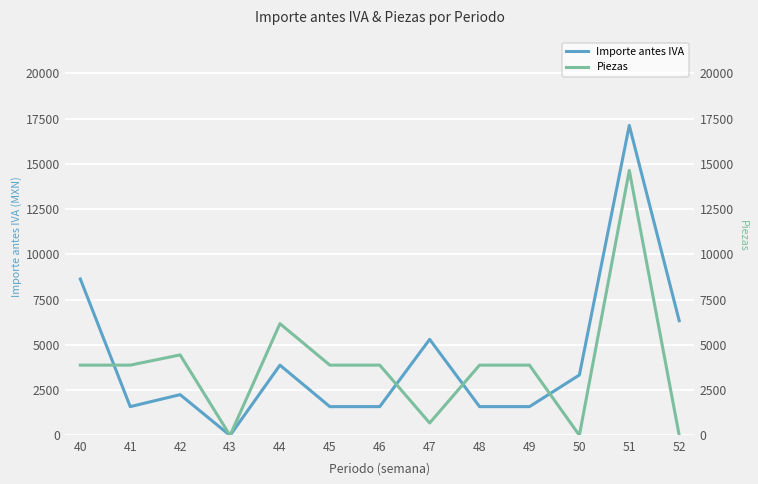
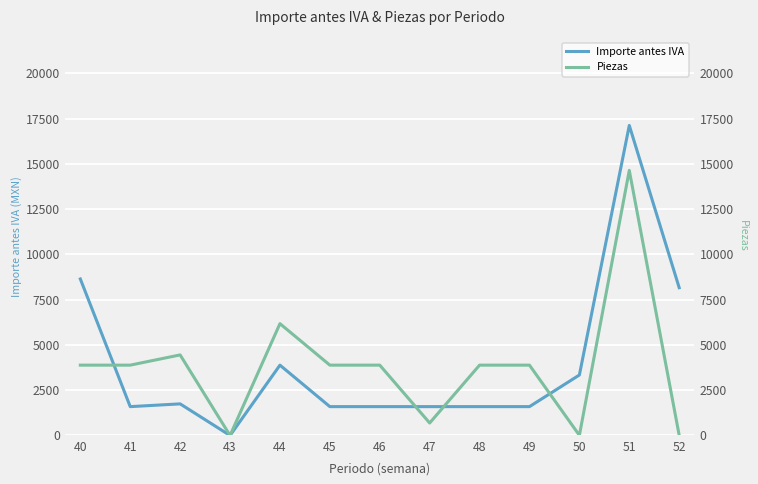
  {
    "Importe antes IVA": {
      "40": 8600,
      "41": 1600,
-     "42": 2300,
+     "42": 1700,
      "43": 0,
      "44": 3900,
      "45": 1600,
      "46": 1600,
-     "47": 5300,
+     "47": 1600,
      "48": 1600,
      "49": 1600,
      "50": 3300,
      "51": 17100,
-     "52": 6300
+     "52": 8200
    },
    "Piezas": {
      "40": 3900,
      "41": 3900,
      "42": 4500,
      "43": 0,
      "44": 6200,
      "45": 3900,
      "46": 3900,
      "47": 700,
      "48": 3900,
      "49": 3900,
      "50": 0,
      "51": 14600,
      "52": 0
    }
  }
